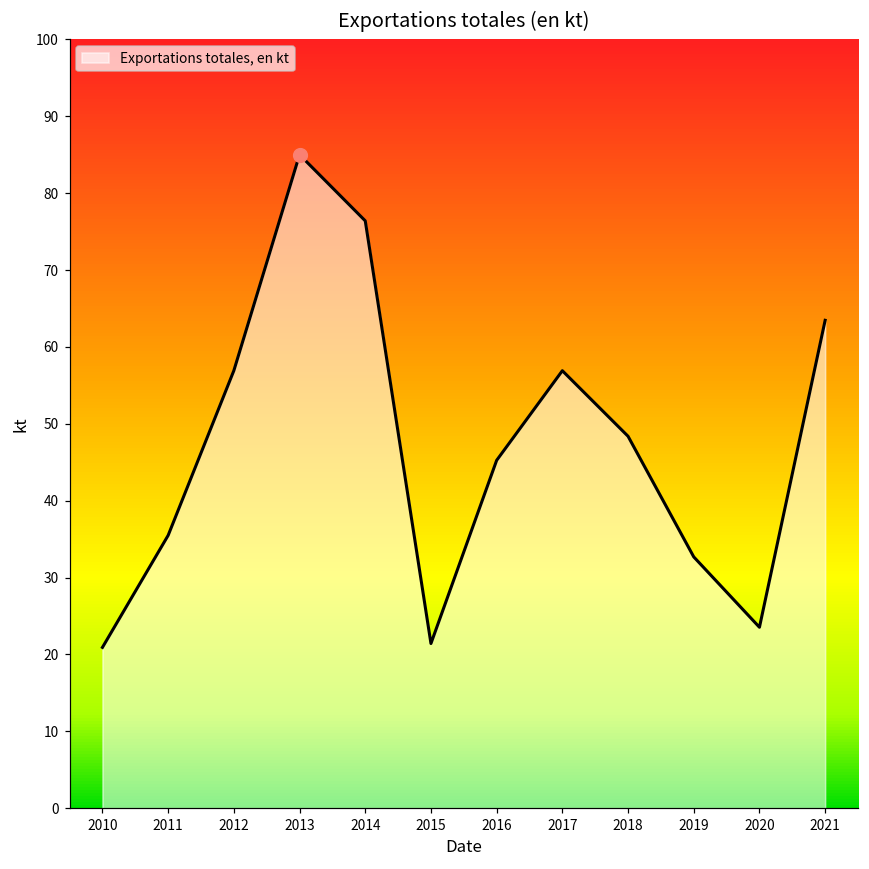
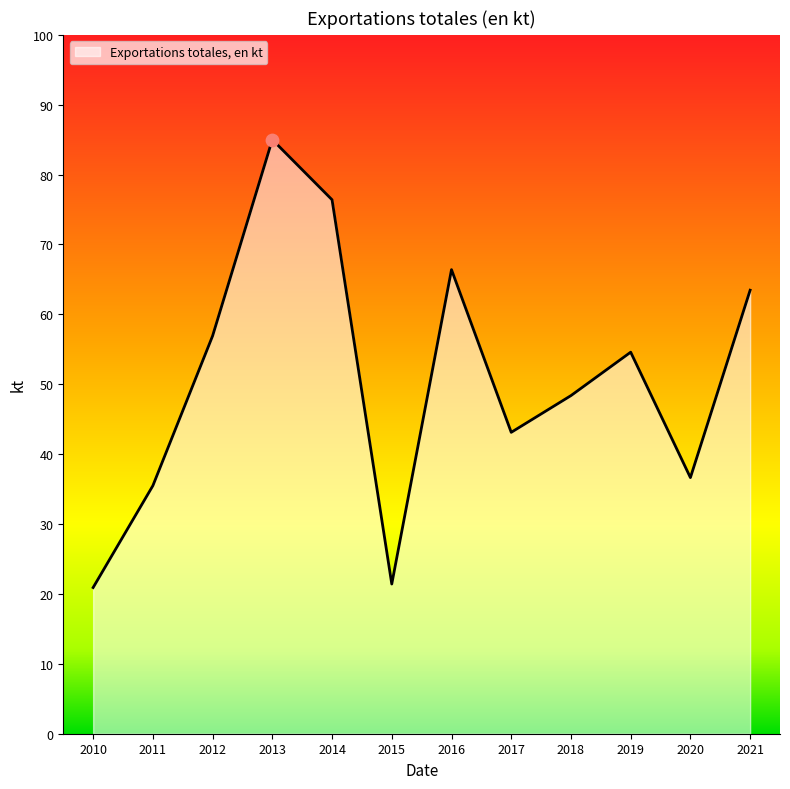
  {
    "Exportations totales, en kt": {
      "2010": 21,
      "2011": 35,
      "2012": 57,
      "2014": 76,
      "2015": 21,
-     "2016": 45,
-     "2017": 57,
+     "2016": 66,
+     "2017": 43,
      "2018": 48,
-     "2019": 33,
-     "2020": 24,
+     "2019": 55,
+     "2020": 37,
      "2021": 63
    }
  }
